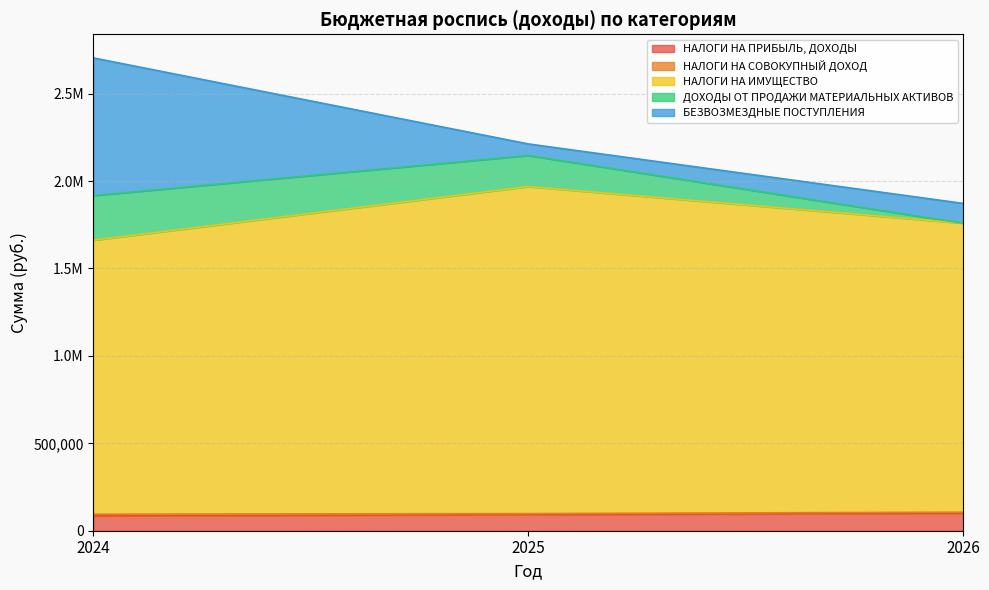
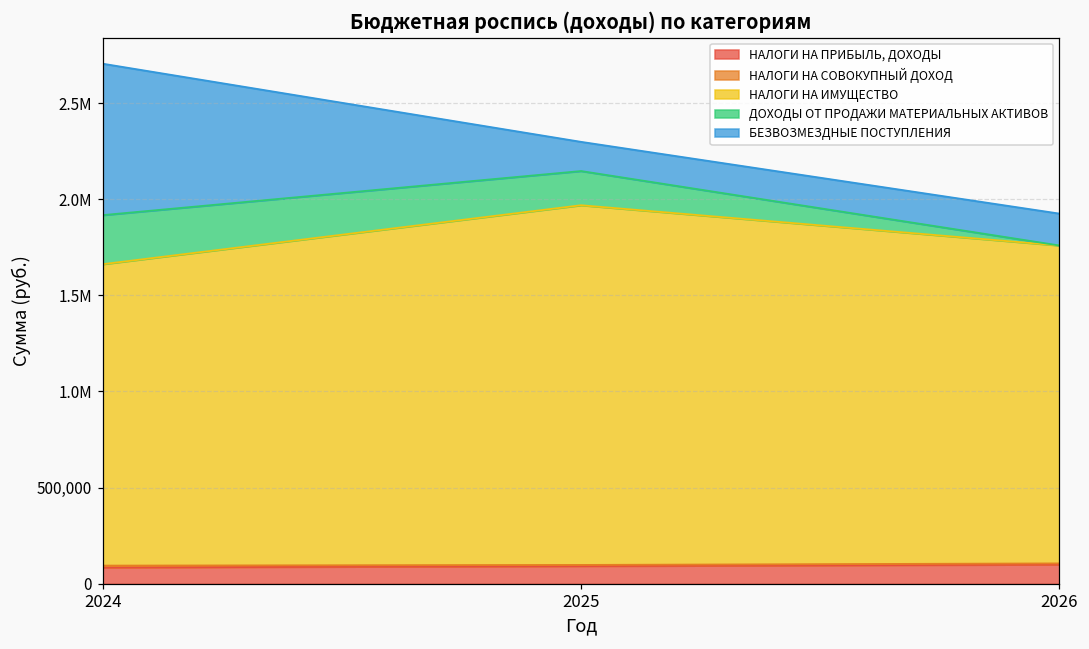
  {
    "НАЛОГИ НА ИМУЩЕСТВО": {
      "2024": "1,570,000",
      "2025": "1,870,000"
    },
    "ДОХОДЫ ОТ ПРОДАЖИ МАТЕРИАЛЬНЫХ АКТИВОВ": {
      "2024": "260,000",
      "2025": "180,000"
    },
    "БЕЗВОЗМЕЗДНЫЕ ПОСТУПЛЕНИЯ": {
      "2024": "790,000",
-     "2025": "70,000",
-     "2026": "110,000"
+     "2025": "150,000",
+     "2026": "170,000"
    }
  }
